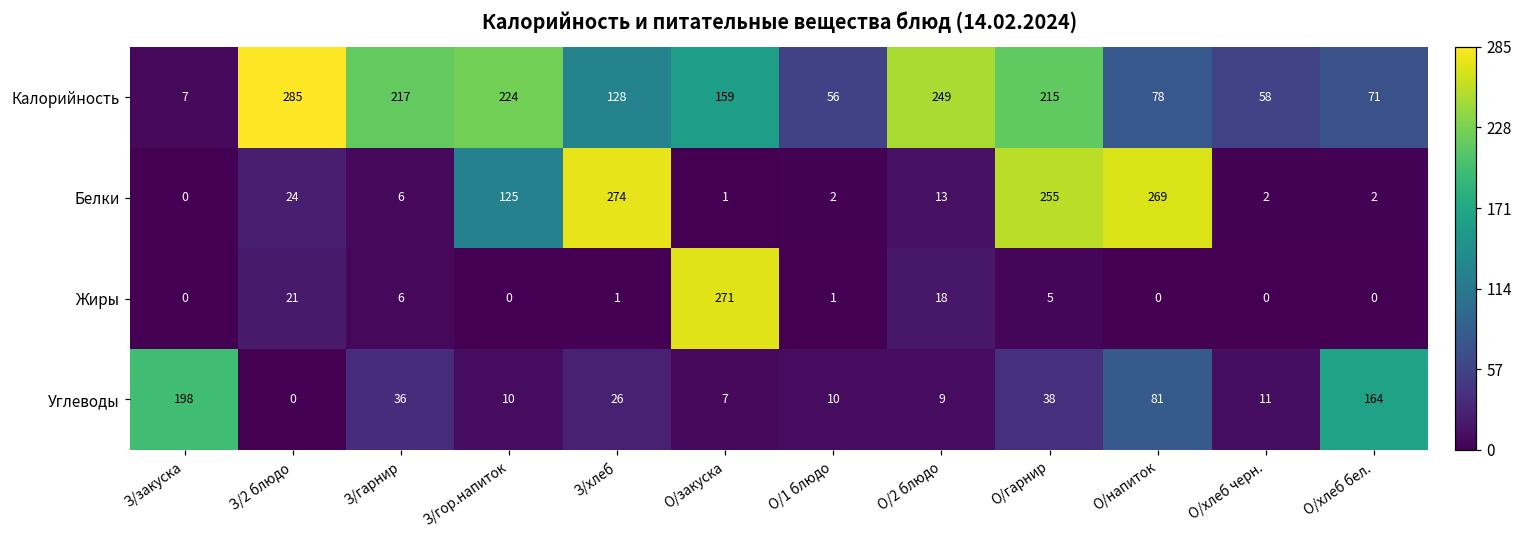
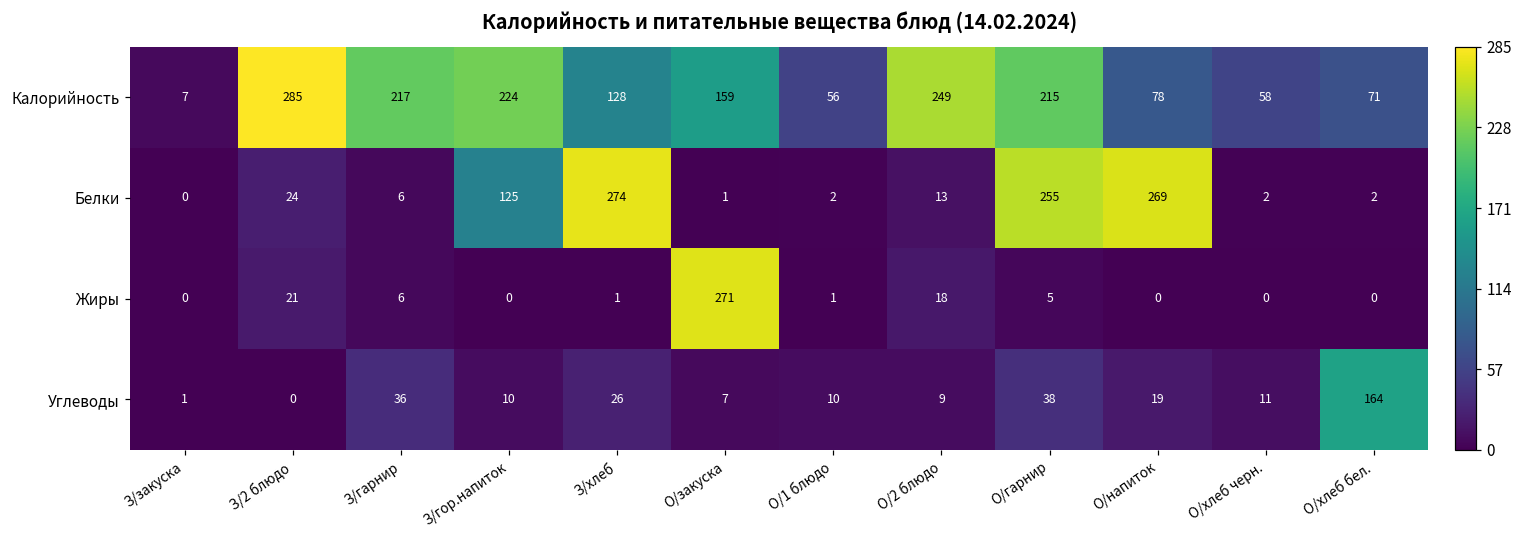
  {
    "Калорийность": {
      "З/закуска": 7,
      "З/2 блюдо": 285,
      "З/гарнир": 217,
      "З/гор.напиток": 224,
      "З/хлеб": 128,
      "О/закуска": 159,
      "О/1 блюдо": 56,
      "О/2 блюдо": 249,
      "О/гарнир": 215,
      "О/напиток": 78,
      "О/хлеб черн.": 58,
      "О/хлеб бел.": 71
    },
    "Белки": {
      "З/закуска": 0,
      "З/2 блюдо": 24,
      "З/гарнир": 6,
      "З/гор.напиток": 125,
      "З/хлеб": 274,
      "О/закуска": 1,
      "О/1 блюдо": 2,
      "О/2 блюдо": 13,
      "О/гарнир": 255,
      "О/напиток": 269,
      "О/хлеб черн.": 2,
      "О/хлеб бел.": 2
    },
    "Жиры": {
      "З/закуска": 0,
      "З/2 блюдо": 21,
      "З/гарнир": 6,
      "З/гор.напиток": 0,
      "З/хлеб": 1,
      "О/закуска": 271,
      "О/1 блюдо": 1,
      "О/2 блюдо": 18,
      "О/гарнир": 5,
      "О/напиток": 0,
      "О/хлеб черн.": 0,
      "О/хлеб бел.": 0
    },
    "Углеводы": {
-     "З/закуска": 198,
+     "З/закуска": 1,
      "З/2 блюдо": 0,
      "З/гарнир": 36,
      "З/гор.напиток": 10,
      "З/хлеб": 26,
      "О/закуска": 7,
      "О/1 блюдо": 10,
      "О/2 блюдо": 9,
      "О/гарнир": 38,
-     "О/напиток": 81,
+     "О/напиток": 19,
      "О/хлеб черн.": 11,
      "О/хлеб бел.": 164
    }
  }
